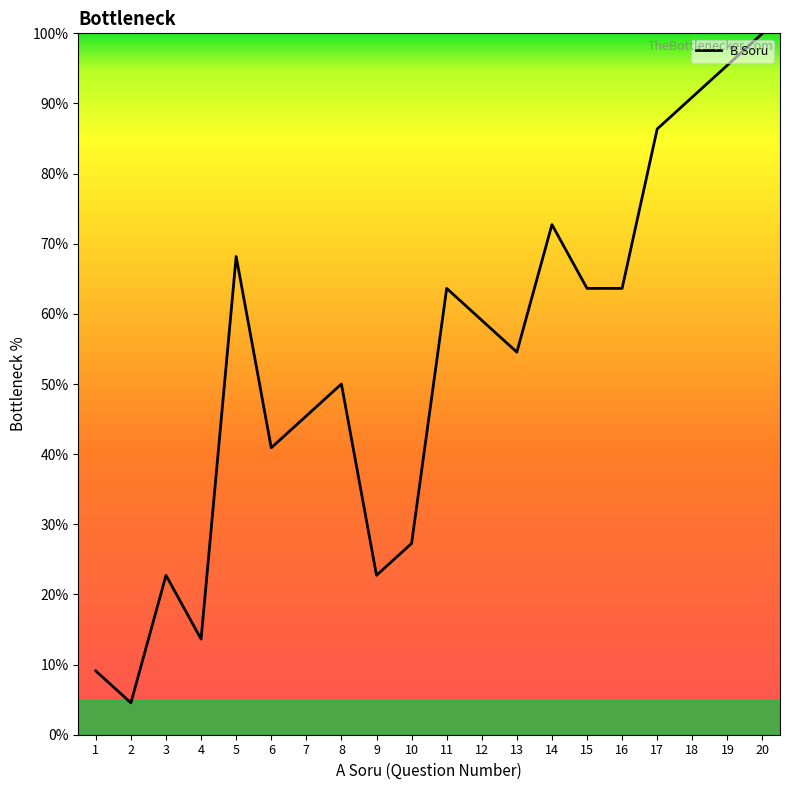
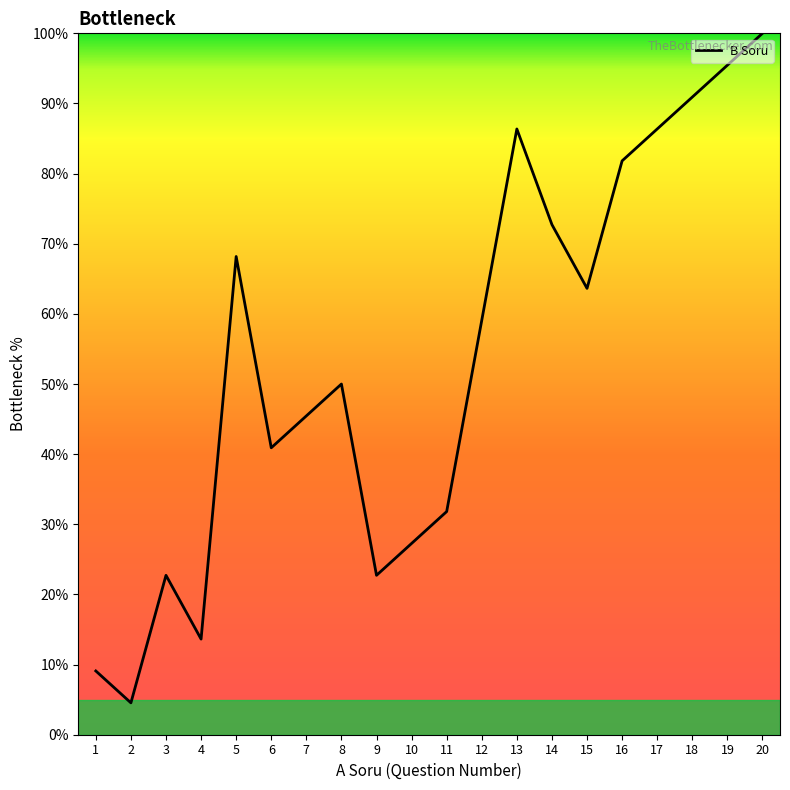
  {
    "1": "9%",
    "3": "23%",
    "4": "14%",
    "5": "68%",
    "6": "41%",
    "7": "45%",
    "8": "50%",
    "9": "23%",
    "10": "27%",
-   "11": "64%",
+   "11": "32%",
    "12": "59%",
-   "13": "55%",
+   "13": "86%",
    "14": "73%",
    "15": "64%",
-   "16": "64%",
+   "16": "82%",
    "17": "86%",
    "18": "91%",
    "19": "95%",
    "20": "100%"
  }
